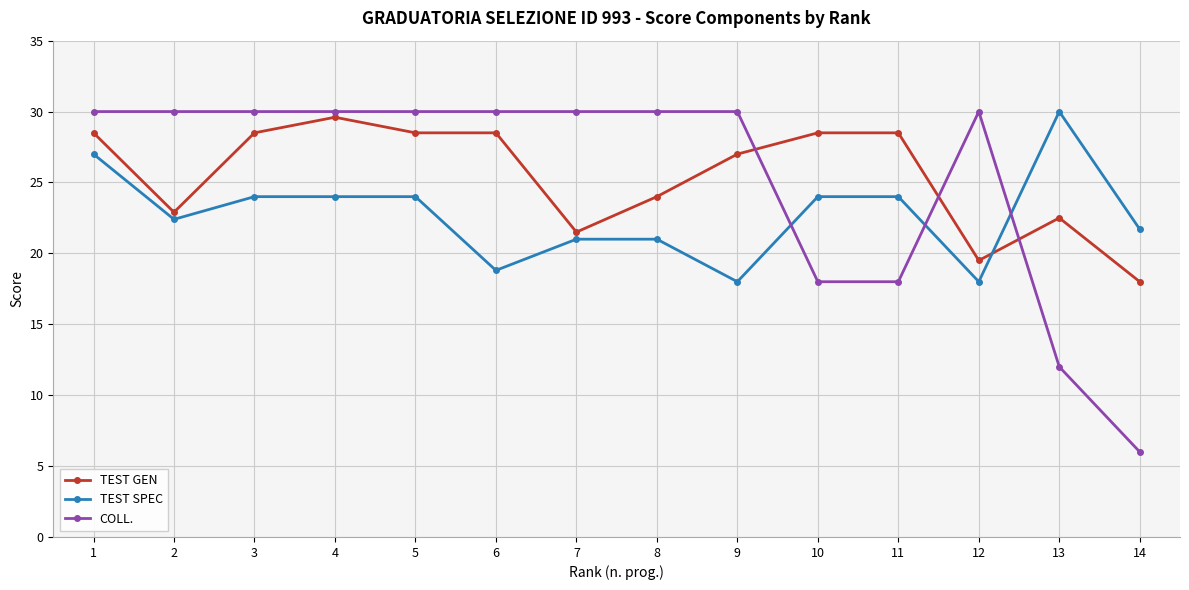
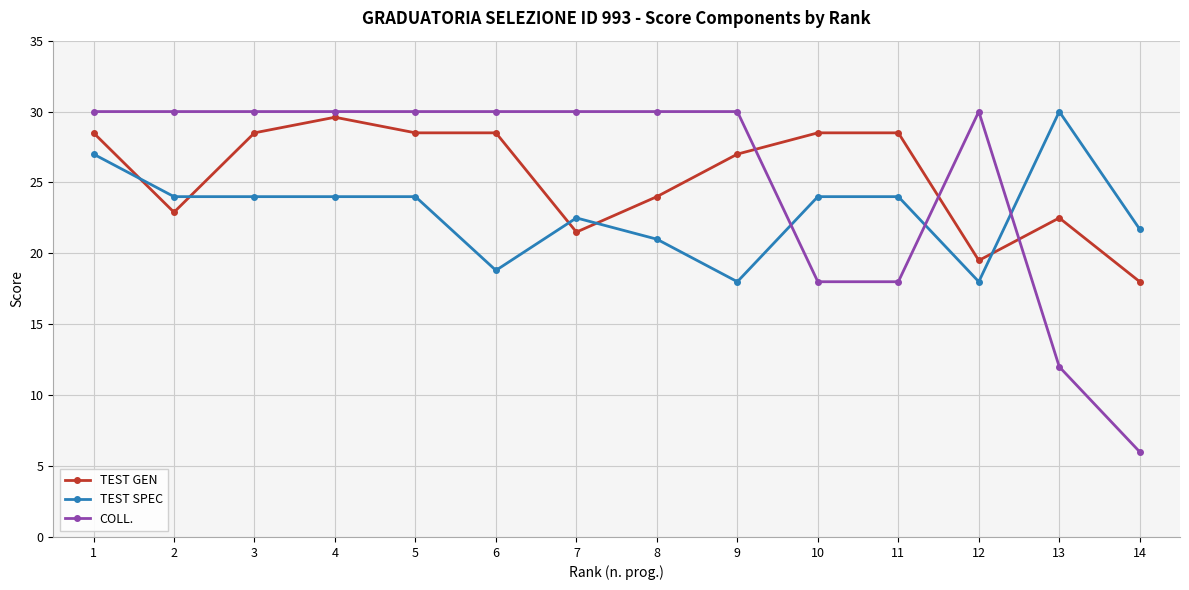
  {
    "TEST GEN": {
      "1": 28.5,
      "2": 22.9,
      "3": 28.5,
      "4": 29.6,
      "5": 28.5,
      "6": 28.5,
      "7": 21.5,
      "8": 24.0,
      "9": 27.0,
      "10": 28.5,
      "11": 28.5,
      "12": 19.5,
      "13": 22.5,
      "14": 18.0
    },
    "TEST SPEC": {
      "1": 27.0,
-     "2": 22.4,
+     "2": 24.0,
      "3": 24.0,
      "4": 24.0,
      "5": 24.0,
      "6": 18.8,
-     "7": 21.0,
+     "7": 22.5,
      "8": 21.0,
      "9": 18.0,
      "10": 24.0,
      "11": 24.0,
      "12": 18.0,
      "13": 30.0,
      "14": 21.7
    },
    "COLL.": {
      "1": 30.0,
      "2": 30.0,
      "3": 30.0,
      "4": 30.0,
      "5": 30.0,
      "6": 30.0,
      "7": 30.0,
      "8": 30.0,
      "9": 30.0,
      "10": 18.0,
      "11": 18.0,
      "12": 30.0,
      "13": 12.0,
      "14": 6.0
    }
  }
